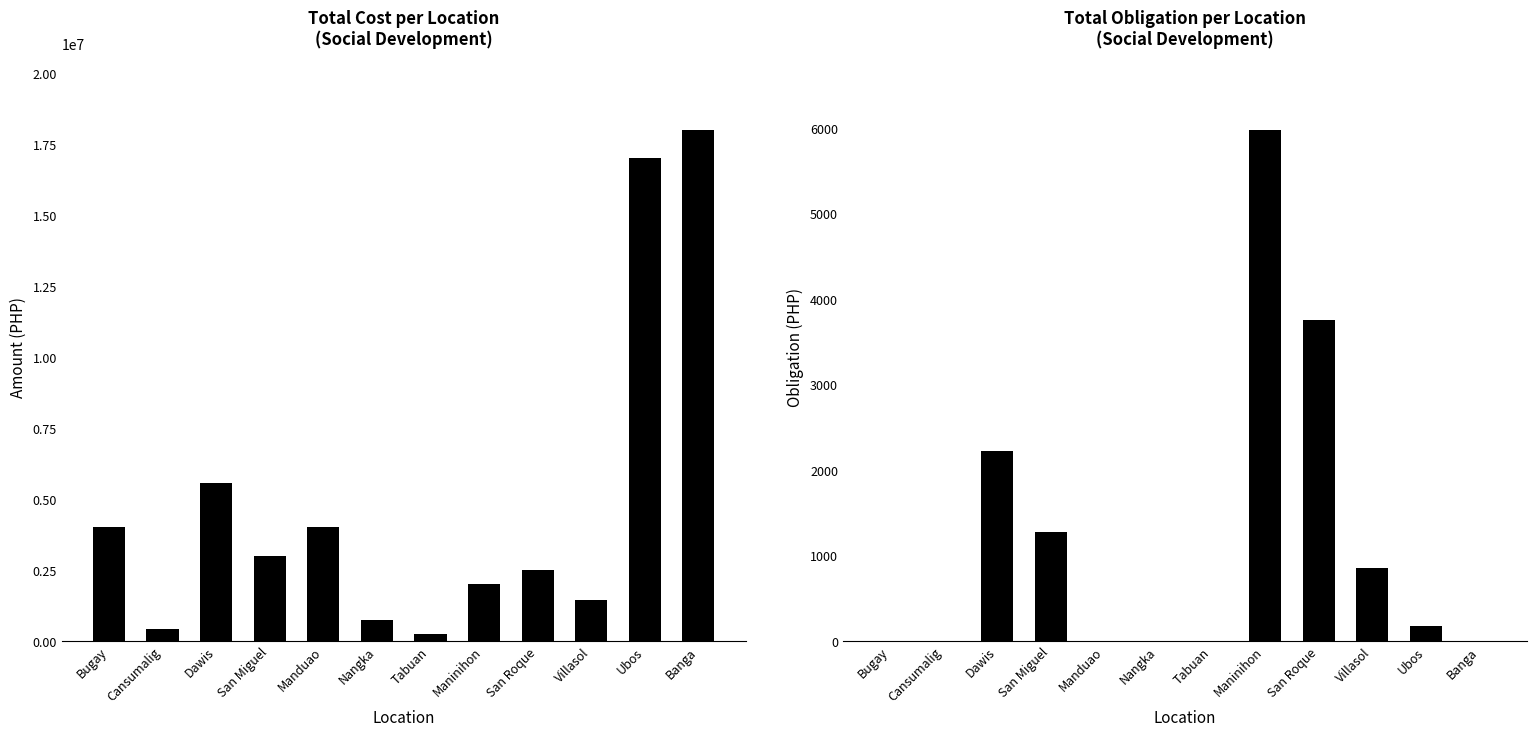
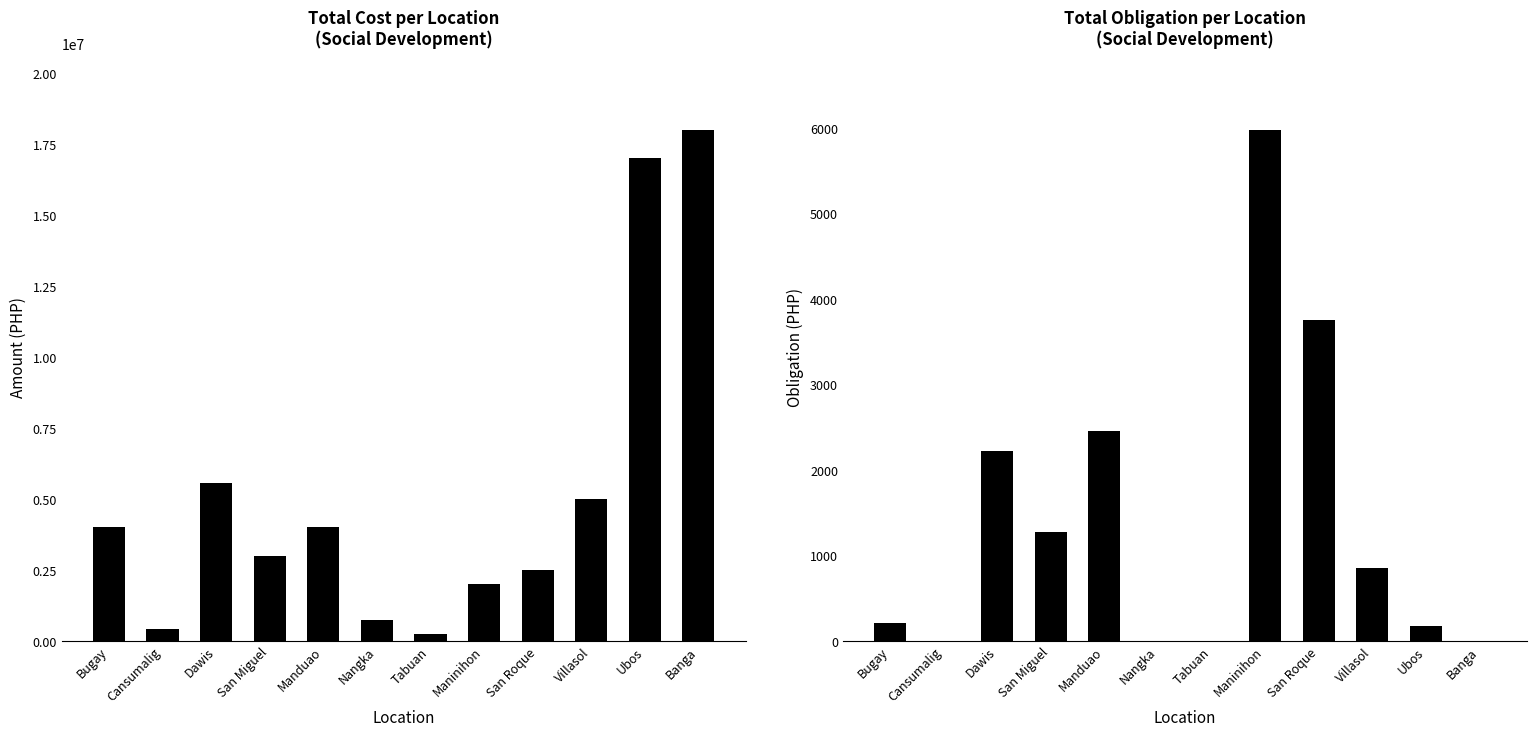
  {
    "Total Cost per Location (Social Development)": {
      "Bugay": 4000000,
      "Cansumalig": 400000,
      "Dawis": 5600000,
      "San Miguel": 3000000,
      "Manduao": 4000000,
      "Nangka": 700000,
      "Tabuan": 200000,
      "Maninihon": 2000000,
      "San Roque": 2500000,
-     "Villasol": 1400000,
+     "Villasol": 5000000,
      "Ubos": 17000000,
      "Banga": 18000000
    },
    "Total Obligation per Location (Social Development)": {
-     "Bugay": 0,
+     "Bugay": 200,
      "Cansumalig": 0,
      "Dawis": 2200,
      "San Miguel": 1300,
-     "Manduao": 0,
+     "Manduao": 2500,
      "Nangka": 0,
      "Tabuan": 0,
      "Maninihon": 6000,
      "San Roque": 3800,
      "Villasol": 900,
      "Ubos": 200,
      "Banga": 0
    }
  }
